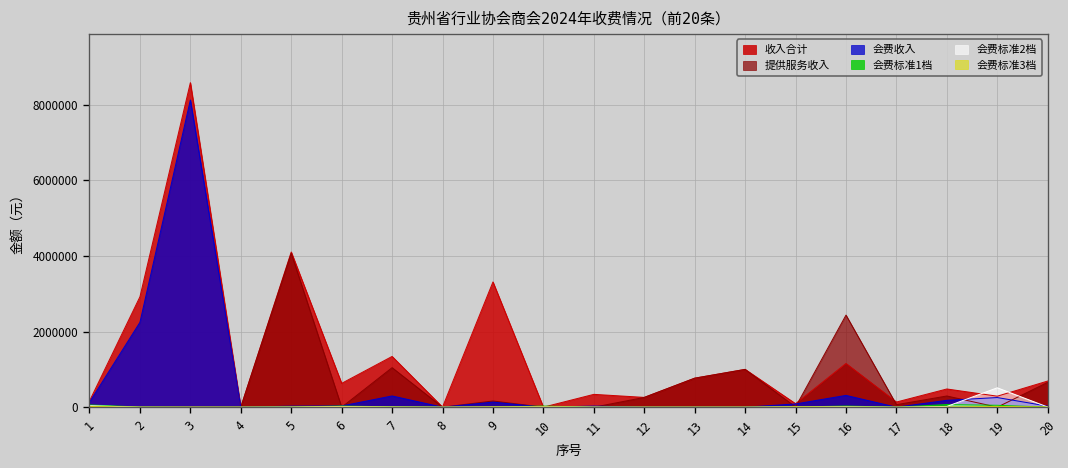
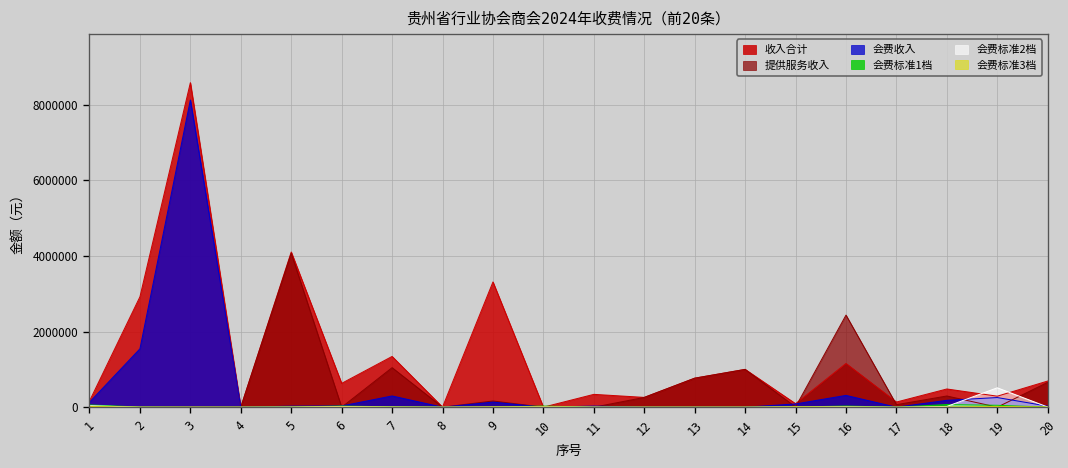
  {
    "收入合计": {
      "2": 2900000,
      "3": 8600000,
      "6": 600000,
      "7": 1300000,
      "9": 3300000,
      "11": 300000,
      "16": 1200000,
      "18": 500000
    },
    "提供服务收入": {
      "7": 1000000,
      "16": 2400000,
      "18": 300000
    },
    "会费收入": {
-     "2": 2200000,
+     "2": 1500000,
      "3": 8100000,
      "7": 300000,
      "16": 300000,
      "18": 200000
    },
    "会费标准2档": {
      "19": 500000
    }
  }
